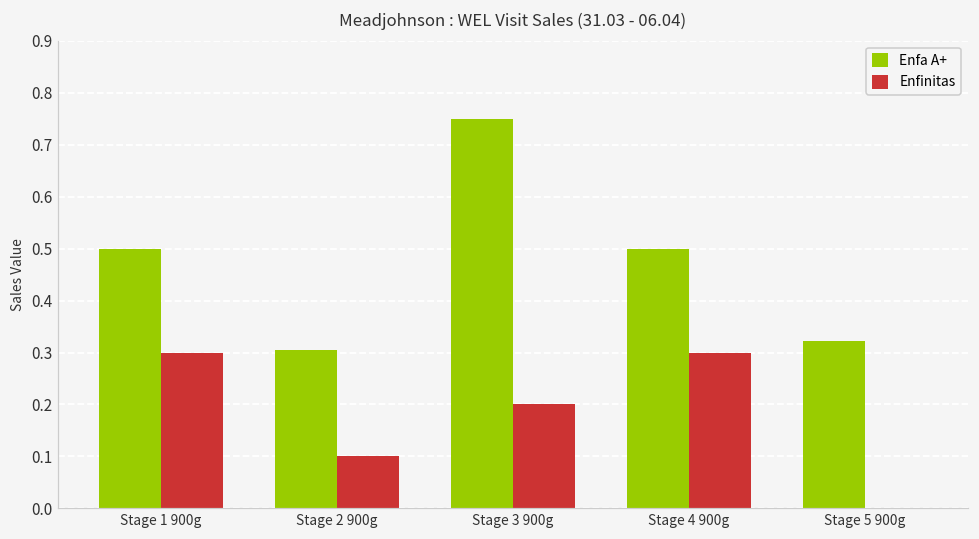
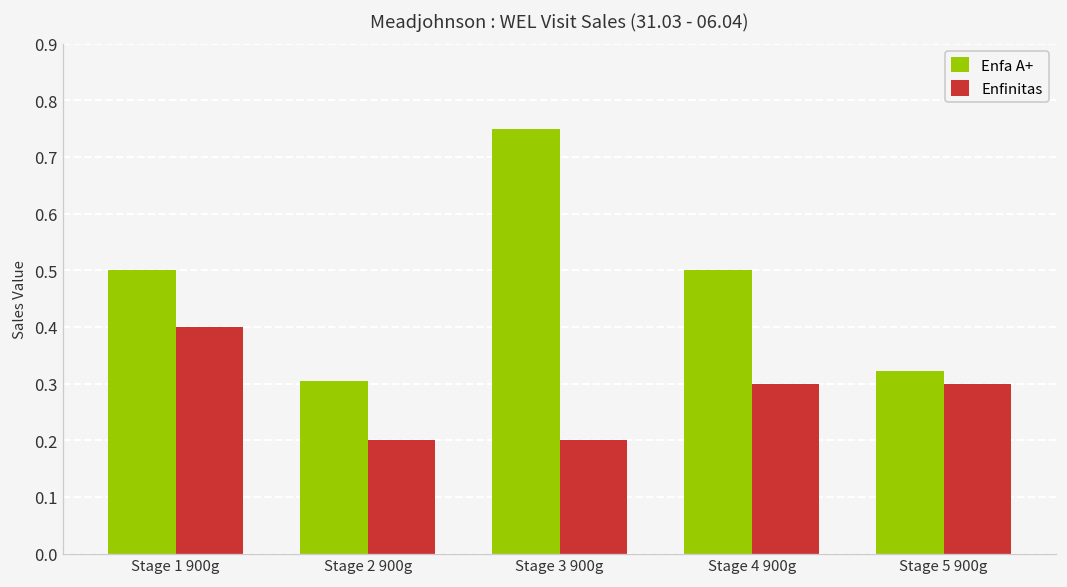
  {
    "Enfa A+": {
      "Stage 1 900g": 0.5,
      "Stage 2 900g": 0.3,
      "Stage 3 900g": 0.75,
      "Stage 4 900g": 0.5,
      "Stage 5 900g": 0.32
    },
    "Enfinitas": {
-     "Stage 1 900g": 0.3,
-     "Stage 2 900g": 0.1,
+     "Stage 1 900g": 0.4,
+     "Stage 2 900g": 0.2,
      "Stage 3 900g": 0.2,
      "Stage 4 900g": 0.3,
-     "Stage 5 900g": 0.0
+     "Stage 5 900g": 0.3
    }
  }
